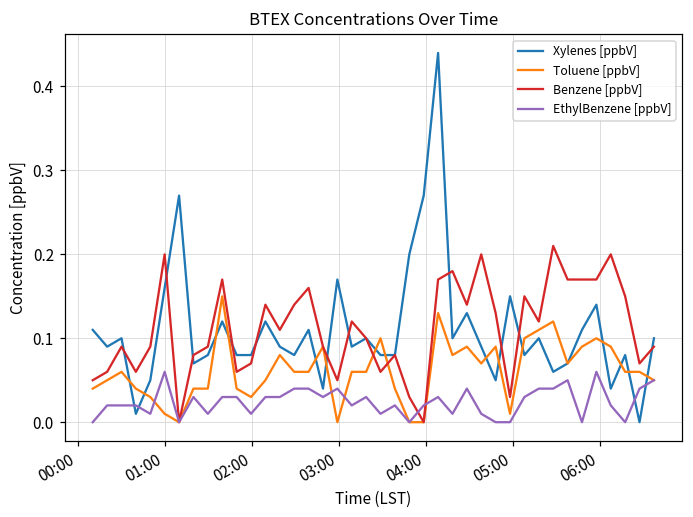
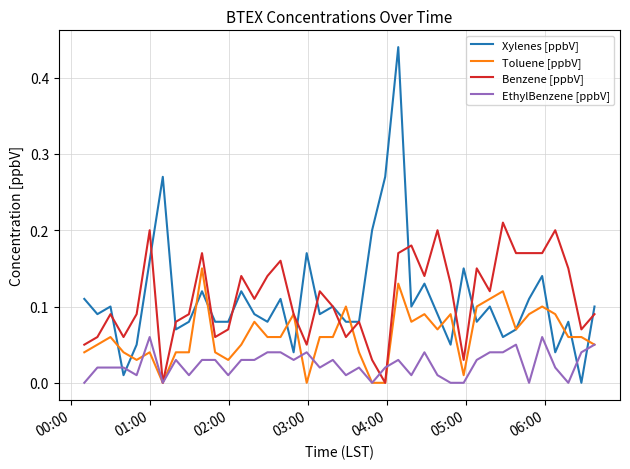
  {
    "Xylenes [ppbV]": {
      "01:00": 0.16
    },
    "Toluene [ppbV]": {
-     "01:00": 0.01
+     "01:00": 0.04
    },
    "Benzene [ppbV]": {
      "01:00": 0.20
    },
    "EthylBenzene [ppbV]": {
      "01:00": 0.06
    }
  }
